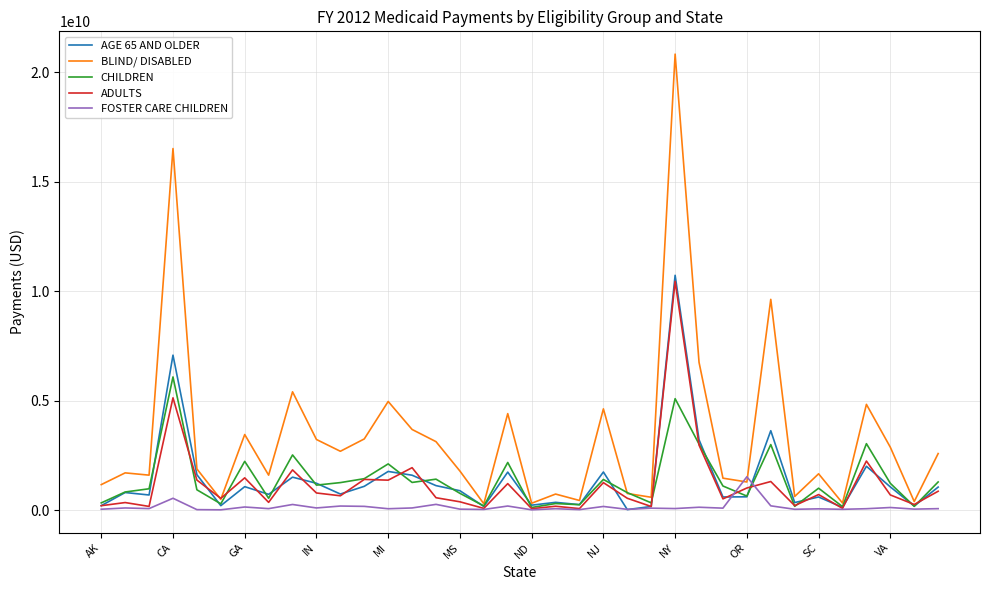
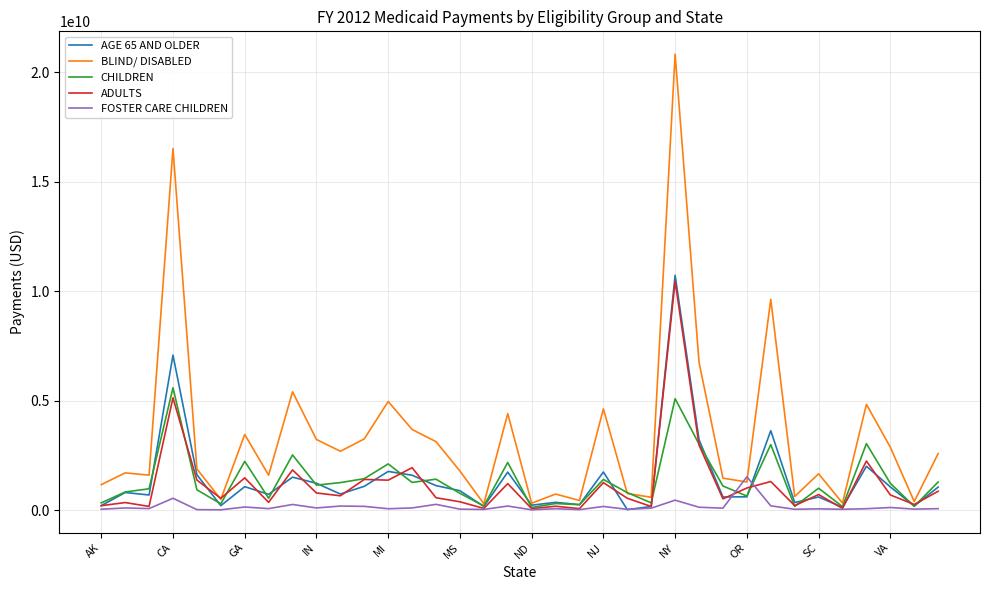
  {
    "AGE 65 AND OLDER": {
      "CA": 7100000000,
      "GA": 1100000000,
      "MI": 1800000000,
      "MS": 900000000,
      "NJ": 1700000000,
      "NY": 10700000000,
      "VA": 1100000000
    },
    "BLIND/ DISABLED": {
      "AK": 1200000000,
      "CA": 16500000000,
      "GA": 3500000000,
      "IN": 3200000000,
      "MI": 5000000000,
      "MS": 1800000000,
      "NJ": 4600000000,
      "NY": 20800000000,
      "OR": 1300000000,
      "SC": 1700000000,
      "VA": 2900000000
    },
    "CHILDREN": {
      "AK": 300000000,
-     "CA": 6100000000,
+     "CA": 5600000000,
      "GA": 2200000000,
      "MI": 2100000000,
      "MS": 800000000,
      "NJ": 1400000000,
      "NY": 5100000000,
      "SC": 1000000000,
      "VA": 1200000000
    },
    "ADULTS": {
      "CA": 5100000000,
      "GA": 1500000000,
      "IN": 800000000,
      "MI": 1400000000,
      "MS": 400000000,
      "NJ": 1300000000,
      "NY": 10400000000,
      "OR": 1000000000,
      "VA": 700000000
    },
    "FOSTER CARE CHILDREN": {
      "AK": 0,
      "CA": 500000000,
      "GA": 100000000,
      "IN": 100000000,
      "MI": 100000000,
      "MS": 0,
      "NJ": 200000000,
-     "NY": 100000000,
+     "NY": 500000000,
      "OR": 1500000000,
      "SC": 100000000,
      "VA": 100000000
    }
  }
